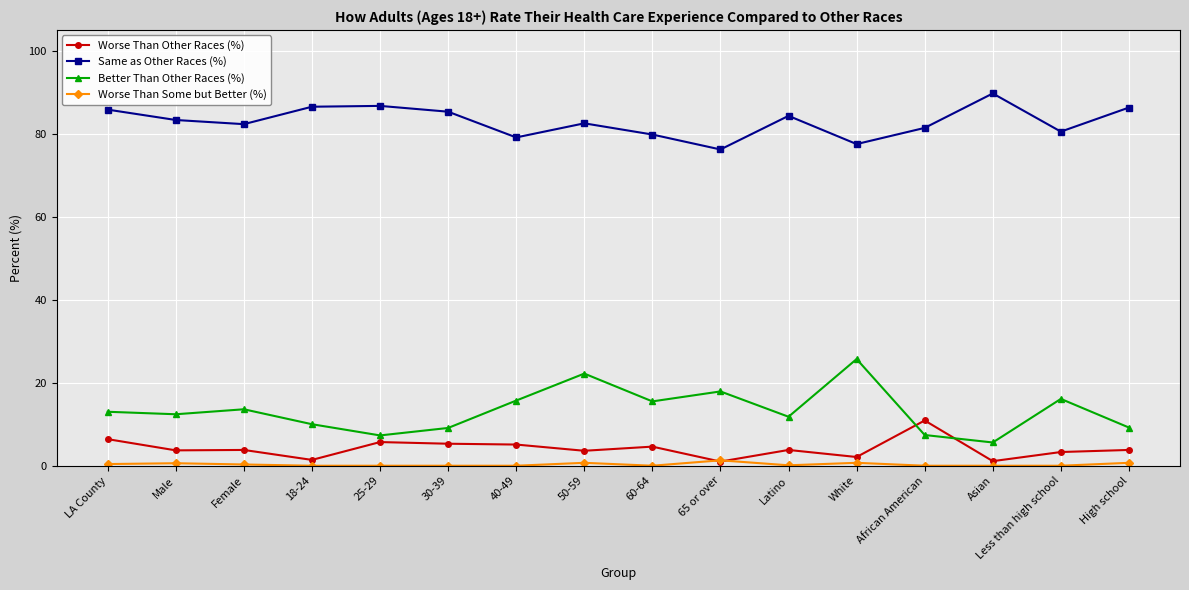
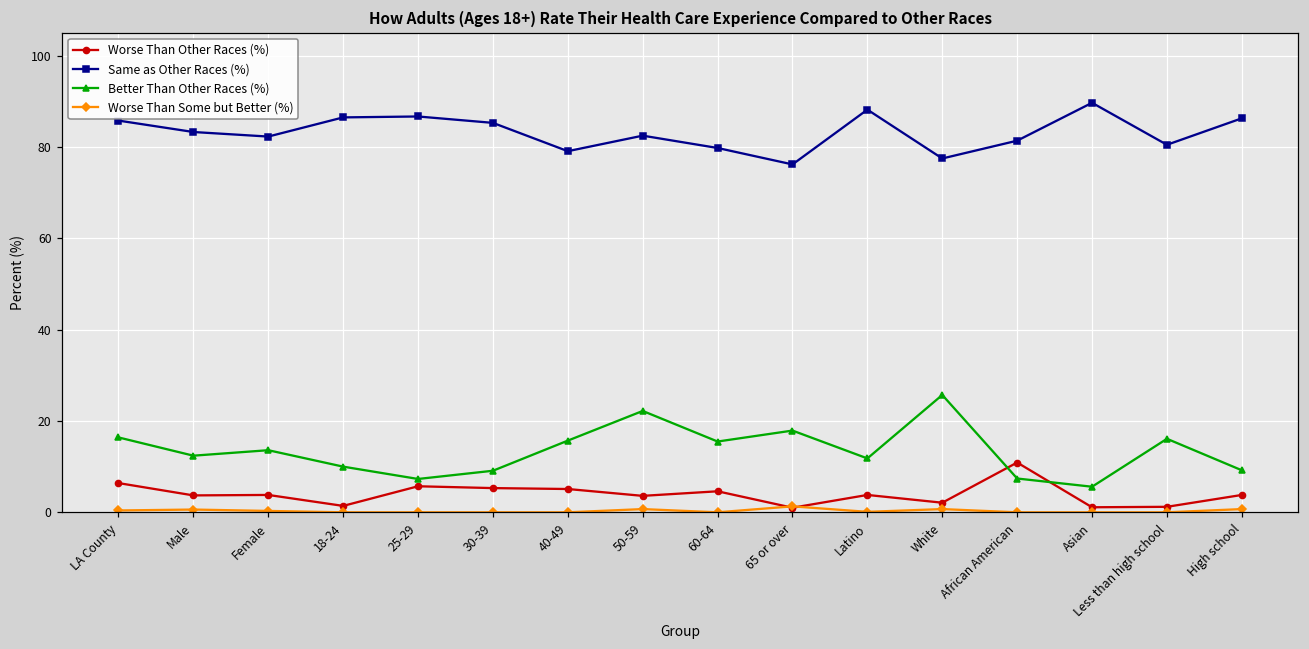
  {
    "Worse Than Other Races (%)": {
      "LA County": 6,
      "Male": 4,
      "Female": 4,
      "18-24": 1,
      "25-29": 6,
      "30-39": 5,
      "40-49": 5,
      "50-59": 4,
      "60-64": 5,
      "Latino": 4,
      "White": 2,
      "African American": 11,
      "Asian": 1,
-     "Less than high school": 3,
+     "Less than high school": 1,
      "High school": 4
    },
    "Same as Other Races (%)": {
      "LA County": 86,
      "Male": 83,
      "Female": 82,
      "18-24": 87,
      "25-29": 87,
      "30-39": 85,
      "40-49": 79,
      "50-59": 83,
      "60-64": 80,
      "65 or over": 76,
-     "Latino": 84,
+     "Latino": 88,
      "White": 78,
      "African American": 81,
      "Asian": 90,
      "Less than high school": 81,
      "High school": 86
    },
    "Better Than Other Races (%)": {
-     "LA County": 13,
+     "LA County": 16,
      "Male": 12,
      "Female": 14,
      "18-24": 10,
      "25-29": 7,
      "30-39": 9,
      "40-49": 16,
      "50-59": 22,
      "60-64": 16,
      "65 or over": 18,
      "Latino": 12,
      "White": 26,
      "African American": 7,
      "Asian": 6,
      "Less than high school": 16,
      "High school": 9
    },
    "Worse Than Some but Better (%)": {
      "LA County": 0,
      "Male": 1,
      "Female": 0,
      "18-24": 0,
      "25-29": 0,
      "30-39": 0,
      "40-49": 0,
      "50-59": 1,
      "60-64": 0,
      "Latino": 0,
      "White": 1,
      "African American": 0,
      "Asian": 0,
      "Less than high school": 0,
      "High school": 1
    }
  }
